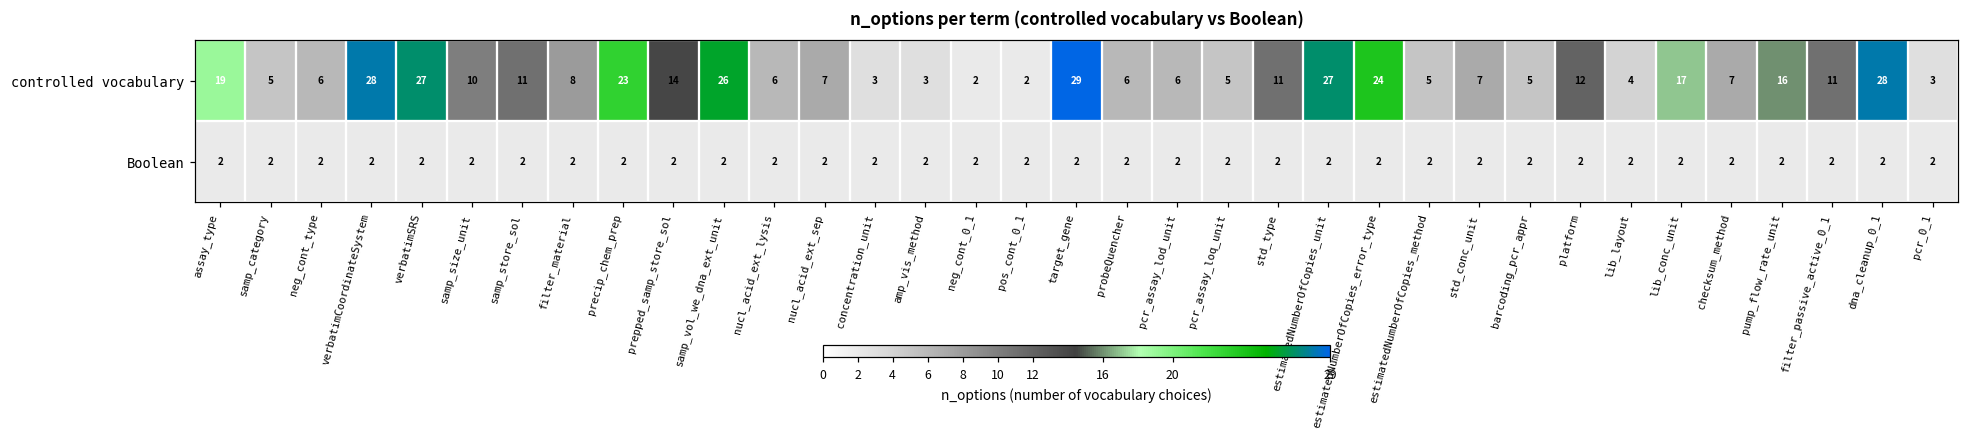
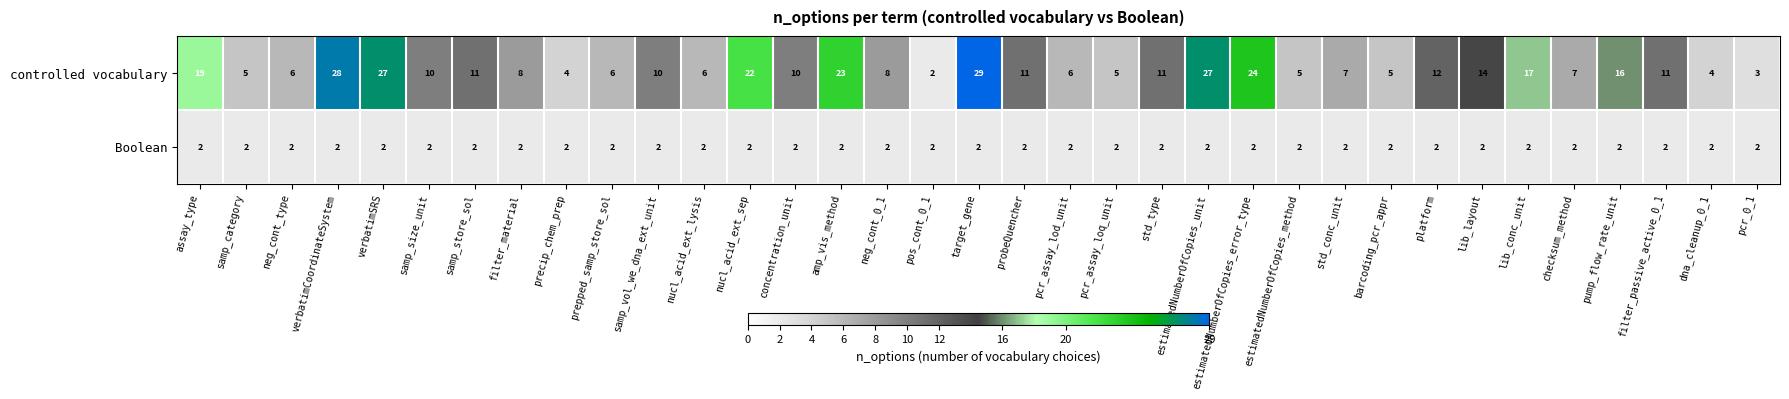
  {
    "controlled vocabulary": {
      "assay_type": 19,
      "samp_category": 5,
      "neg_cont_type": 6,
      "verbatimCoordinateSystem": 28,
      "verbatimSRS": 27,
      "samp_size_unit": 10,
      "samp_store_sol": 11,
      "filter_material": 8,
-     "precip_chem_prep": 23,
-     "prepped_samp_store_sol": 14,
-     "samp_vol_we_dna_ext_unit": 26,
+     "precip_chem_prep": 4,
+     "prepped_samp_store_sol": 6,
+     "samp_vol_we_dna_ext_unit": 10,
      "nucl_acid_ext_lysis": 6,
-     "nucl_acid_ext_sep": 7,
-     "concentration_unit": 3,
-     "amp_vis_method": 3,
-     "neg_cont_0_1": 2,
+     "nucl_acid_ext_sep": 22,
+     "concentration_unit": 10,
+     "amp_vis_method": 23,
+     "neg_cont_0_1": 8,
      "pos_cont_0_1": 2,
      "target_gene": 29,
-     "probeQuencher": 6,
+     "probeQuencher": 11,
      "pcr_assay_lod_unit": 6,
      "pcr_assay_loq_unit": 5,
      "std_type": 11,
      "estimatedNumberOfCopies_unit": 27,
      "estimatedNumberOfCopies_error_type": 24,
      "estimatedNumberOfCopies_method": 5,
      "std_conc_unit": 7,
      "barcoding_pcr_appr": 5,
      "platform": 12,
-     "lib_layout": 4,
+     "lib_layout": 14,
      "lib_conc_unit": 17,
      "checksum_method": 7,
      "pump_flow_rate_unit": 16,
      "filter_passive_active_0_1": 11,
-     "dna_cleanup_0_1": 28,
+     "dna_cleanup_0_1": 4,
      "pcr_0_1": 3
    },
    "Boolean": {
      "assay_type": 2,
      "samp_category": 2,
      "neg_cont_type": 2,
      "verbatimCoordinateSystem": 2,
      "verbatimSRS": 2,
      "samp_size_unit": 2,
      "samp_store_sol": 2,
      "filter_material": 2,
      "precip_chem_prep": 2,
      "prepped_samp_store_sol": 2,
      "samp_vol_we_dna_ext_unit": 2,
      "nucl_acid_ext_lysis": 2,
      "nucl_acid_ext_sep": 2,
      "concentration_unit": 2,
      "amp_vis_method": 2,
      "neg_cont_0_1": 2,
      "pos_cont_0_1": 2,
      "target_gene": 2,
      "probeQuencher": 2,
      "pcr_assay_lod_unit": 2,
      "pcr_assay_loq_unit": 2,
      "std_type": 2,
      "estimatedNumberOfCopies_unit": 2,
      "estimatedNumberOfCopies_error_type": 2,
      "estimatedNumberOfCopies_method": 2,
      "std_conc_unit": 2,
      "barcoding_pcr_appr": 2,
      "platform": 2,
      "lib_layout": 2,
      "lib_conc_unit": 2,
      "checksum_method": 2,
      "pump_flow_rate_unit": 2,
      "filter_passive_active_0_1": 2,
      "dna_cleanup_0_1": 2,
      "pcr_0_1": 2
    }
  }
